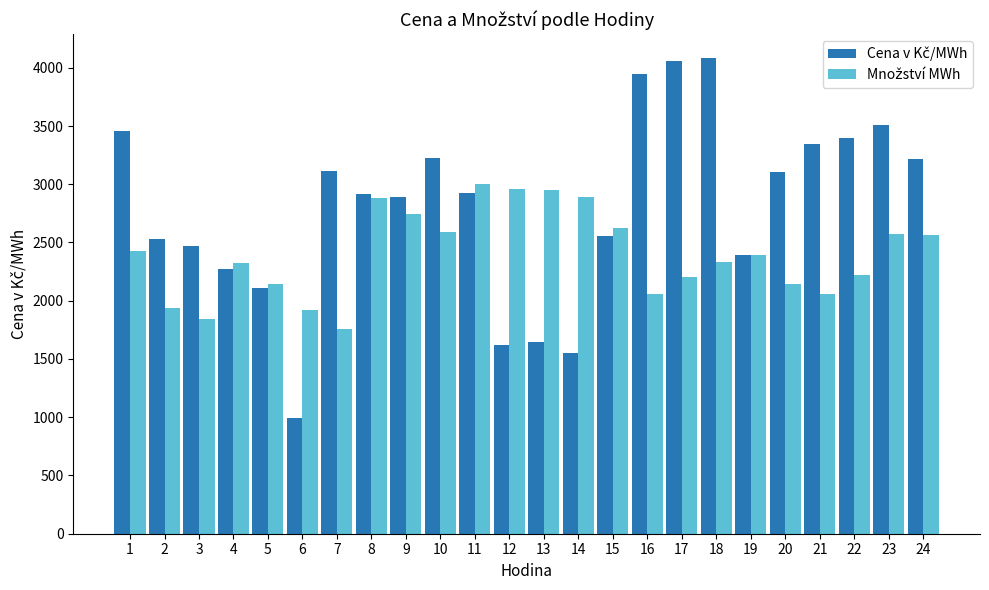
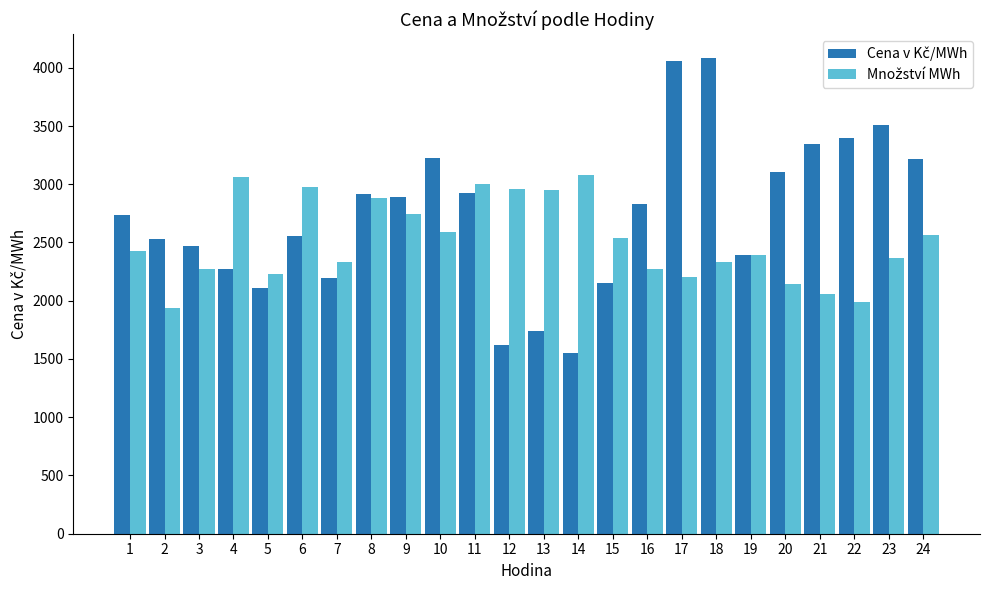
  {
    "Cena v Kč/MWh": {
-     "1": 3460,
+     "1": 2730,
      "2": 2530,
      "3": 2470,
      "4": 2270,
      "5": 2110,
-     "6": 990,
-     "7": 3110,
+     "6": 2560,
+     "7": 2190,
      "8": 2910,
      "9": 2890,
      "10": 3220,
      "11": 2920,
      "12": 1620,
-     "13": 1650,
+     "13": 1740,
      "14": 1560,
-     "15": 2560,
-     "16": 3950,
+     "15": 2150,
+     "16": 2830,
      "17": 4060,
      "18": 4080,
      "19": 2390,
      "20": 3100,
      "21": 3350,
      "22": 3400,
      "23": 3510,
      "24": 3220
    },
    "Množství MWh": {
      "1": 2430,
      "2": 1940,
-     "3": 1850,
-     "4": 2330,
-     "5": 2140,
-     "6": 1920,
-     "7": 1760,
+     "3": 2270,
+     "4": 3060,
+     "5": 2230,
+     "6": 2970,
+     "7": 2330,
      "8": 2880,
      "9": 2750,
      "10": 2590,
      "11": 3010,
      "12": 2960,
      "13": 2950,
-     "14": 2890,
-     "15": 2630,
-     "16": 2050,
+     "14": 3080,
+     "15": 2540,
+     "16": 2270,
      "17": 2200,
      "18": 2340,
      "19": 2400,
      "20": 2140,
      "21": 2060,
-     "22": 2220,
-     "23": 2570,
+     "22": 1990,
+     "23": 2370,
      "24": 2560
    }
  }
